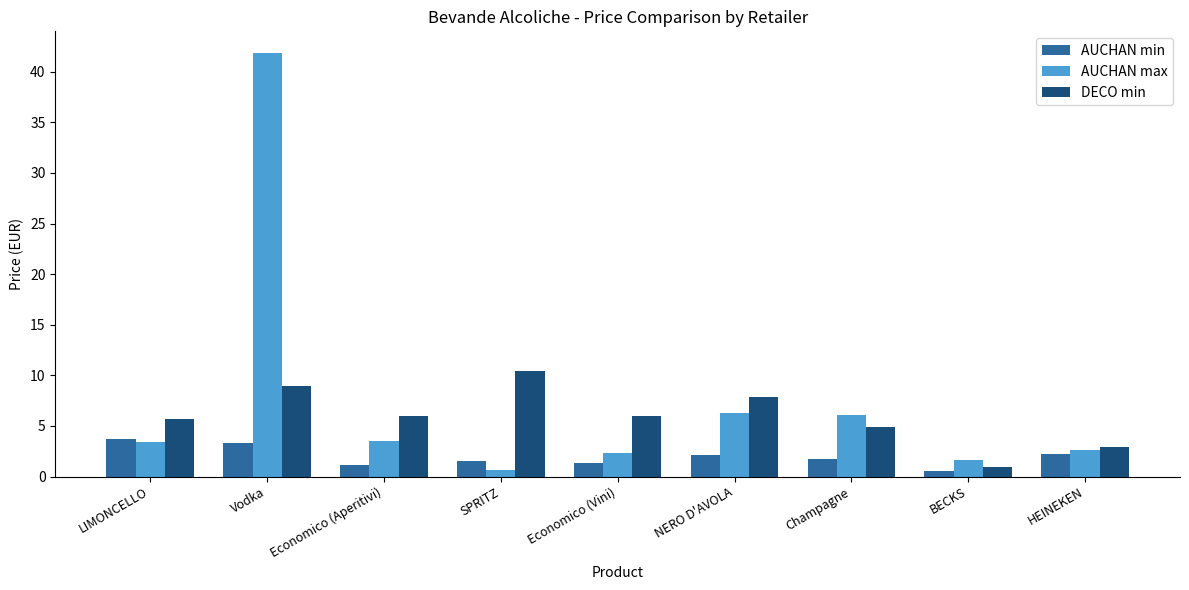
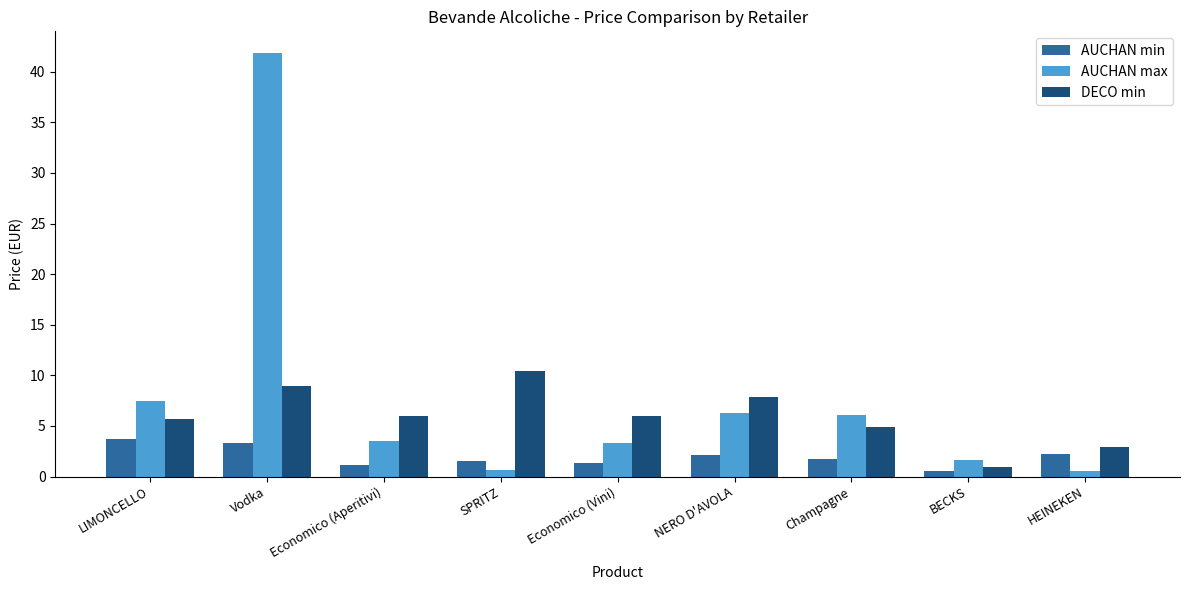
  {
    "AUCHAN max": {
-     "LIMONCELLO": 3.5,
+     "LIMONCELLO": 7.5,
      "Vodka": 41.9,
      "Economico (Aperitivi)": 3.5,
      "SPRITZ": 0.6,
-     "Economico (Vini)": 2.3,
+     "Economico (Vini)": 3.3,
      "NERO D'AVOLA": 6.3,
      "Champagne": 6.1,
      "BECKS": 1.6,
-     "HEINEKEN": 2.7
+     "HEINEKEN": 0.5
    }
  }
